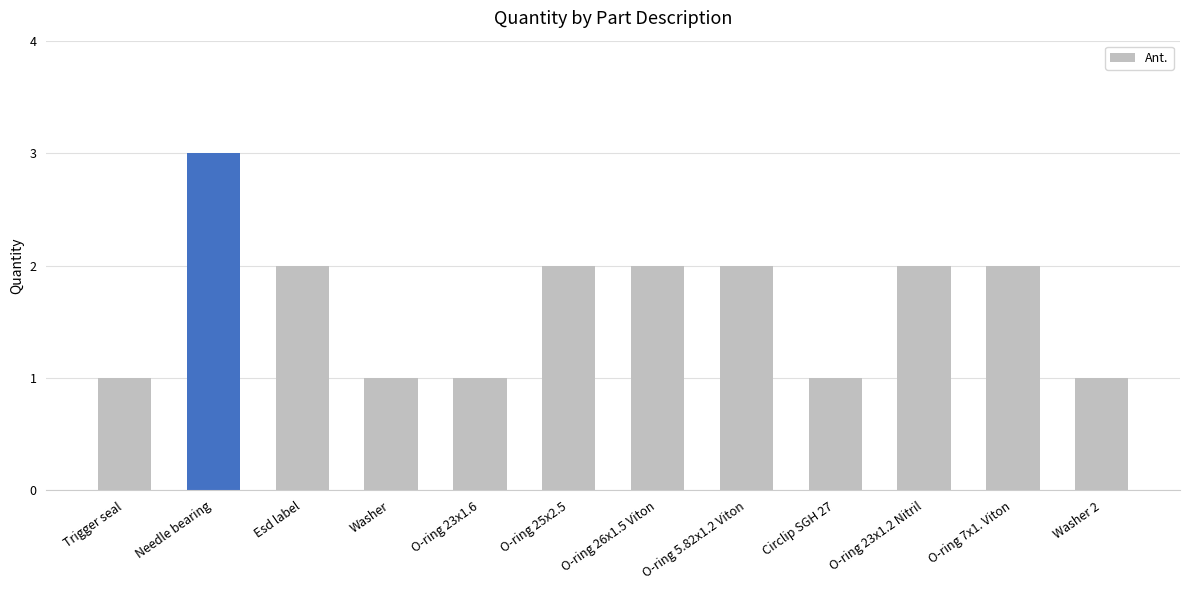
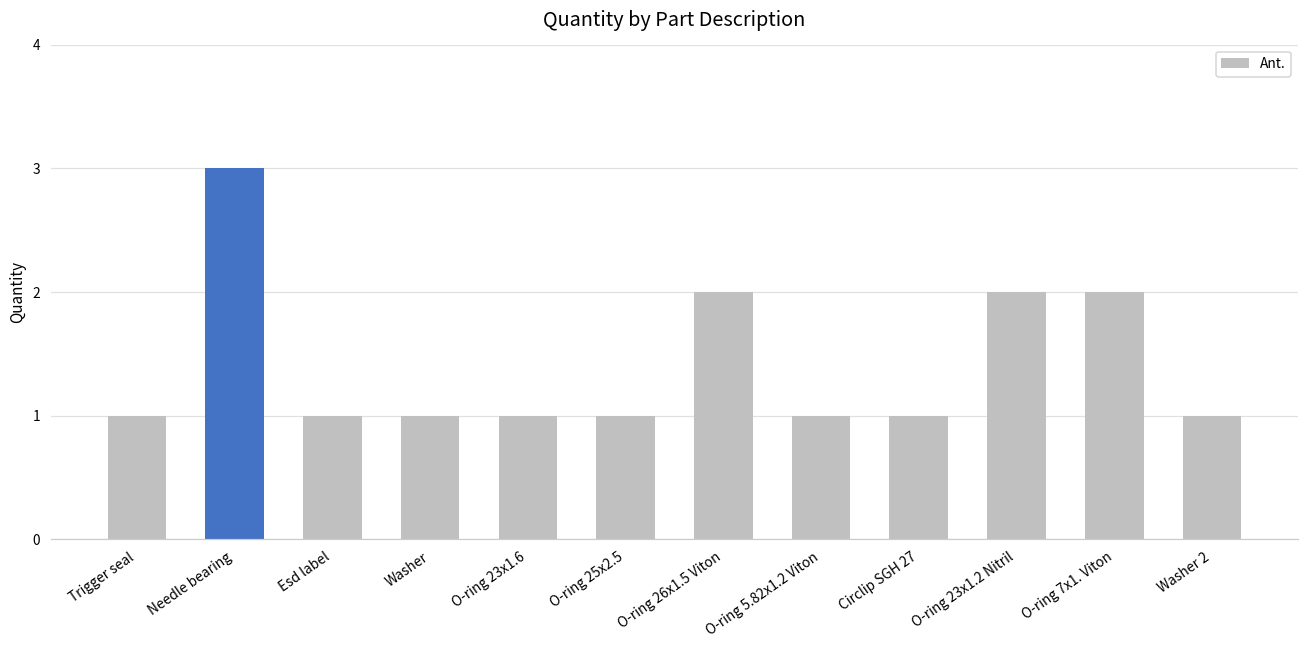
  {
    "Trigger seal": 1,
    "Needle bearing": 3,
-   "Esd label": 2,
+   "Esd label": 1,
    "Washer": 1,
    "O-ring 23x1.6": 1,
-   "O-ring 25x2.5": 2,
+   "O-ring 25x2.5": 1,
    "O-ring 26x1.5 Viton": 2,
-   "O-ring 5.82x1.2 Viton": 2,
+   "O-ring 5.82x1.2 Viton": 1,
    "Circlip SGH 27": 1,
    "O-ring 23x1.2 Nitril": 2,
    "O-ring 7x1. Viton": 2,
    "Washer 2": 1
  }
